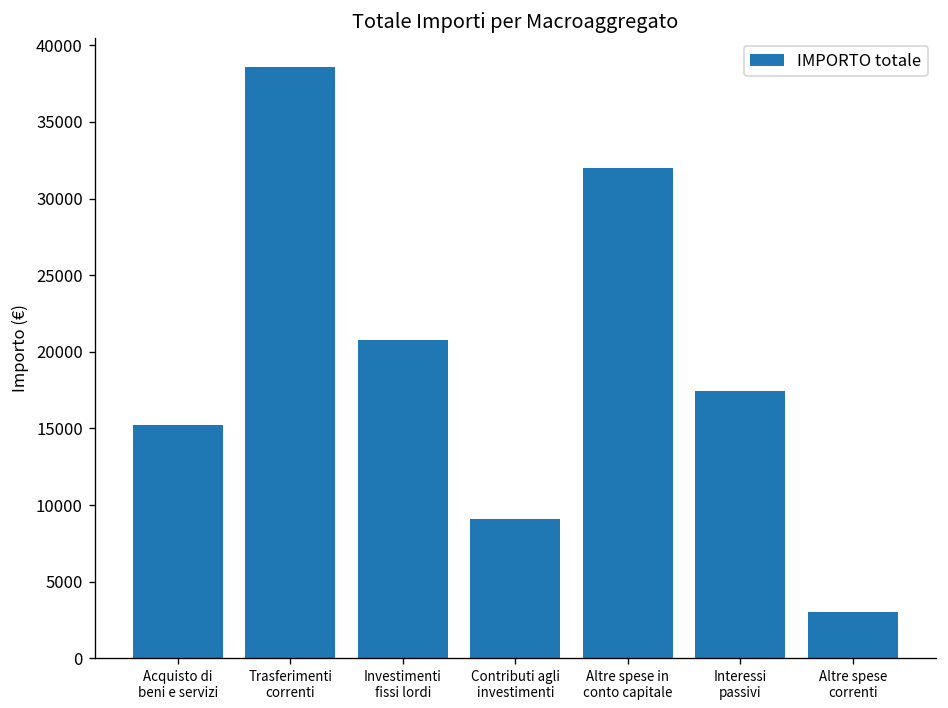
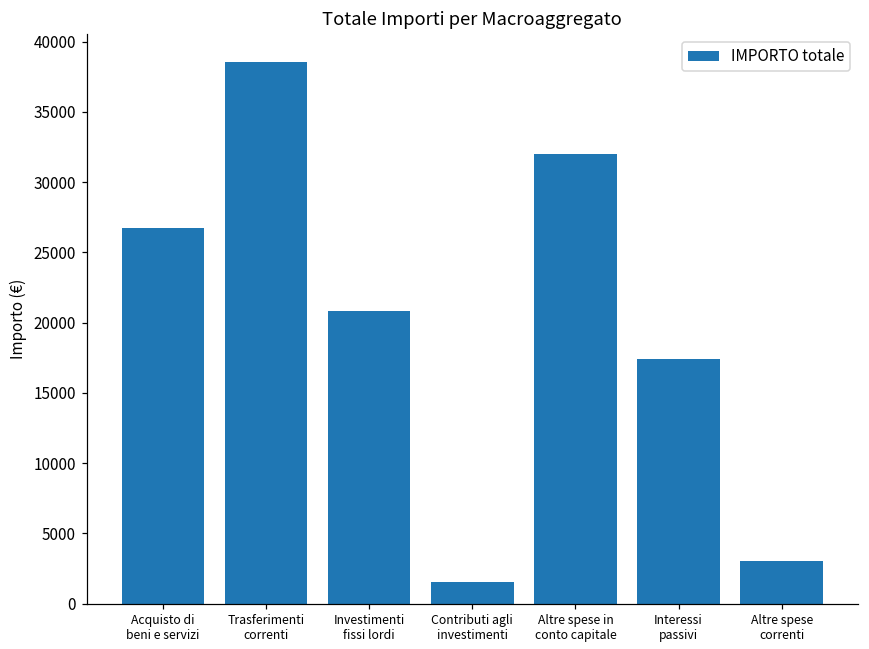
  {
-   "Acquisto di beni e servizi": 15200,
+   "Acquisto di beni e servizi": 26700,
    "Trasferimenti correnti": 38600,
    "Investimenti fissi lordi": 20800,
-   "Contributi agli investimenti": 9100,
+   "Contributi agli investimenti": 1500,
    "Altre spese in conto capitale": 32000,
    "Interessi passivi": 17400,
    "Altre spese correnti": 3000
  }
